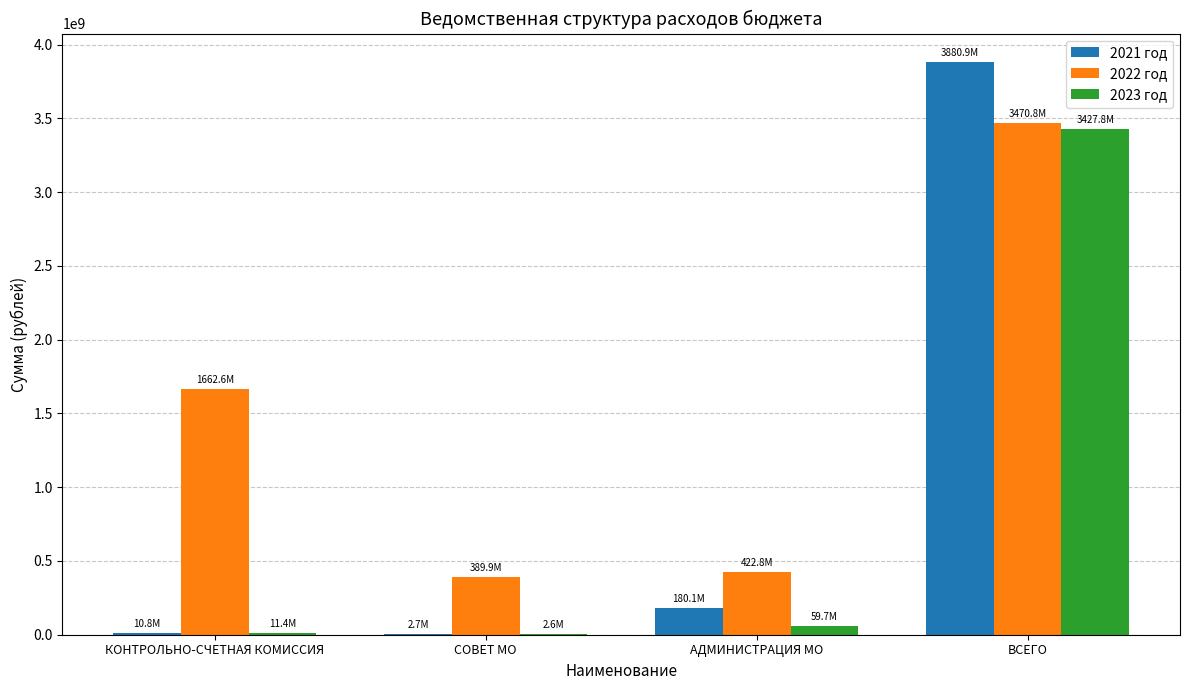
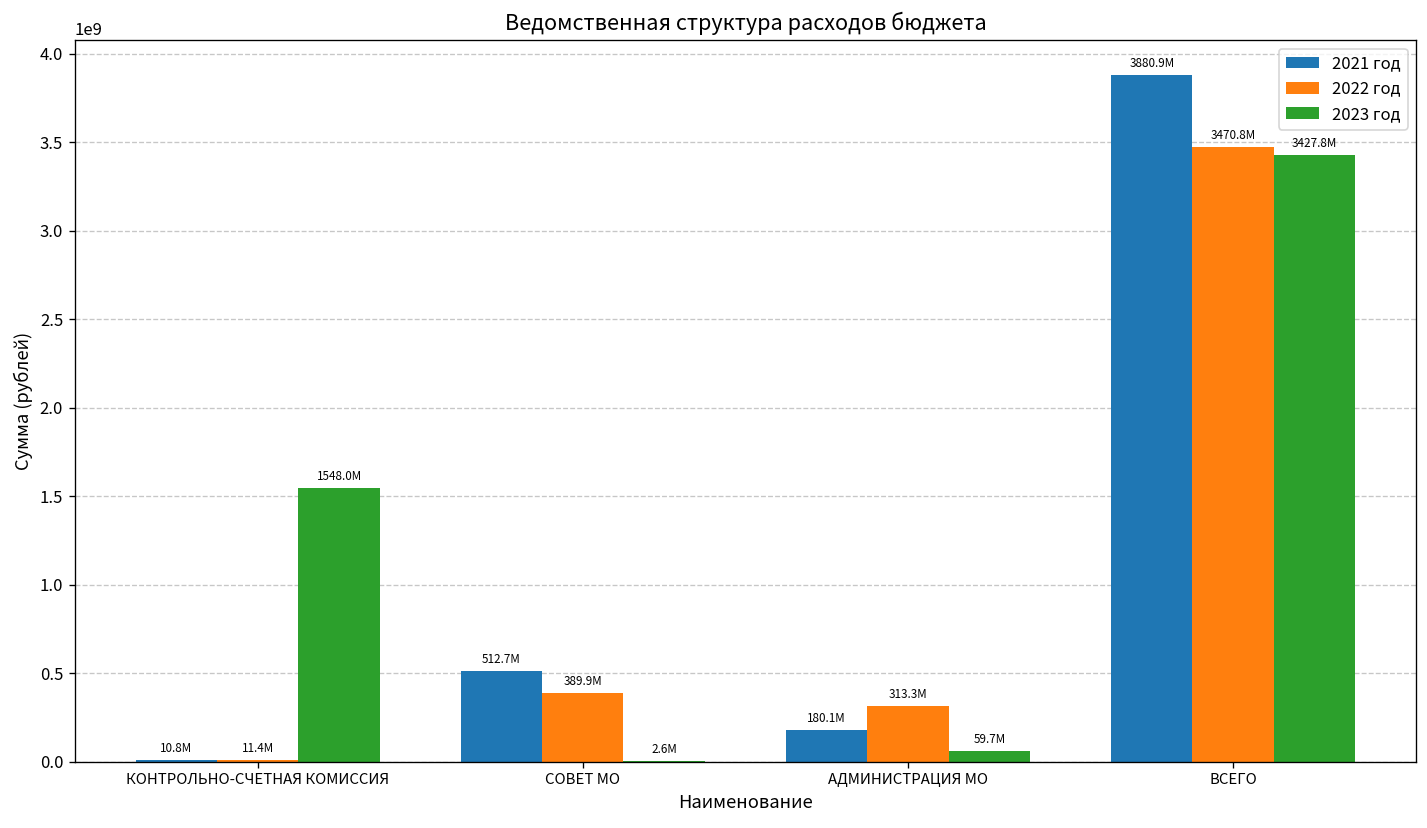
  {
    "2021 год": {
      "КОНТРОЛЬНО-СЧЕТНАЯ КОМИССИЯ": "10.8M",
-     "СОВЕТ МО": "2.7M",
+     "СОВЕТ МО": "512.7M",
      "АДМИНИСТРАЦИЯ МО": "180.1M",
      "ВСЕГО": "3880.9M"
    },
    "2022 год": {
-     "КОНТРОЛЬНО-СЧЕТНАЯ КОМИССИЯ": "1662.6M",
+     "КОНТРОЛЬНО-СЧЕТНАЯ КОМИССИЯ": "11.4M",
      "СОВЕТ МО": "389.9M",
-     "АДМИНИСТРАЦИЯ МО": "422.8M",
+     "АДМИНИСТРАЦИЯ МО": "313.3M",
      "ВСЕГО": "3470.8M"
    },
    "2023 год": {
-     "КОНТРОЛЬНО-СЧЕТНАЯ КОМИССИЯ": "11.4M",
+     "КОНТРОЛЬНО-СЧЕТНАЯ КОМИССИЯ": "1548.0M",
      "СОВЕТ МО": "2.6M",
      "АДМИНИСТРАЦИЯ МО": "59.7M",
      "ВСЕГО": "3427.8M"
    }
  }
